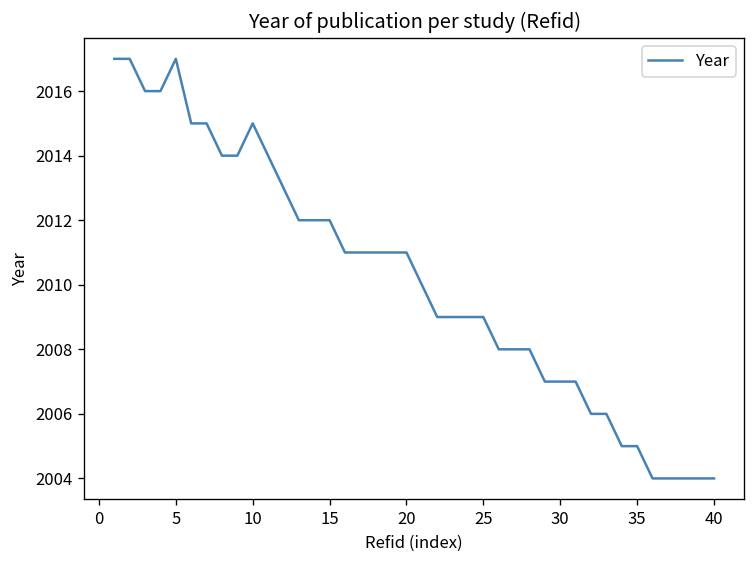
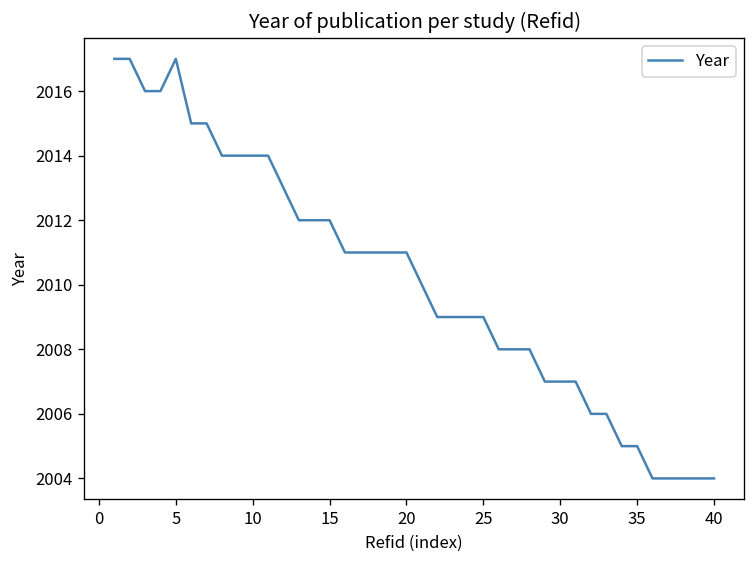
  {
    "5": 2017,
-   "10": 2015,
+   "10": 2014,
    "15": 2012,
    "20": 2011,
    "25": 2009,
    "30": 2007,
    "35": 2005,
    "40": 2004
  }
